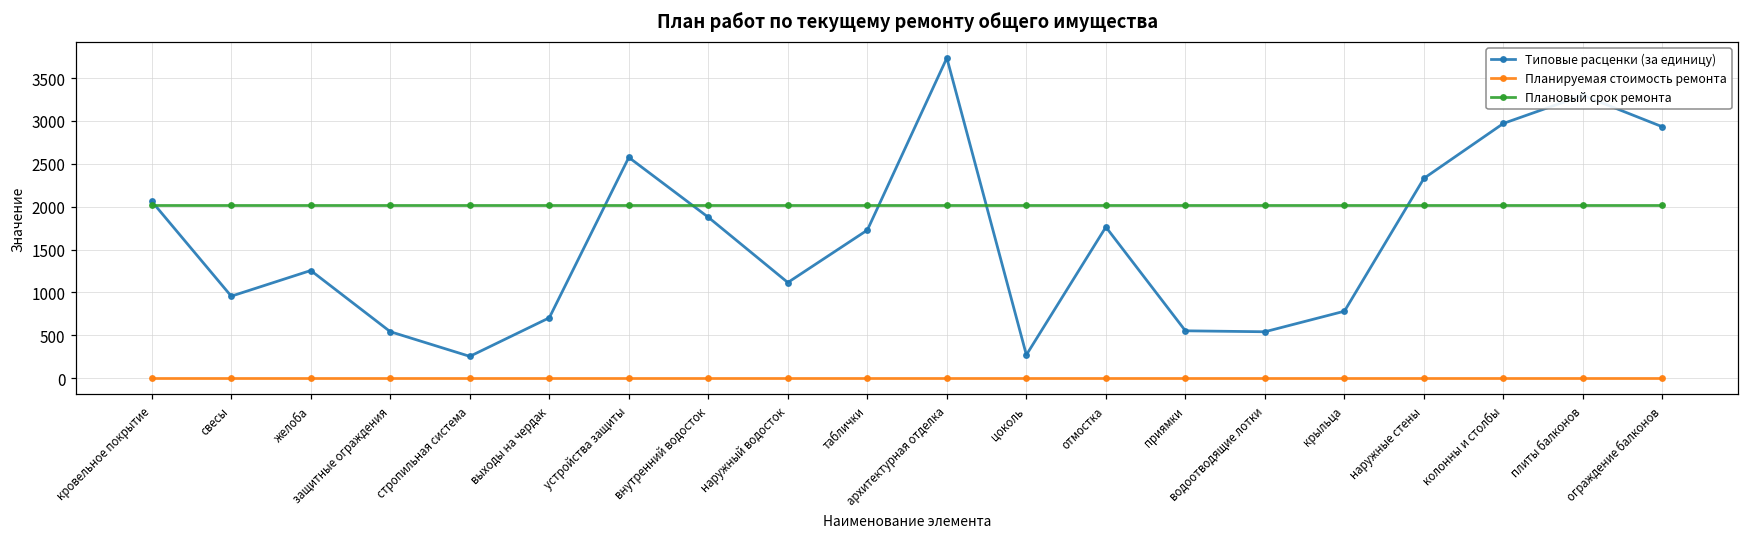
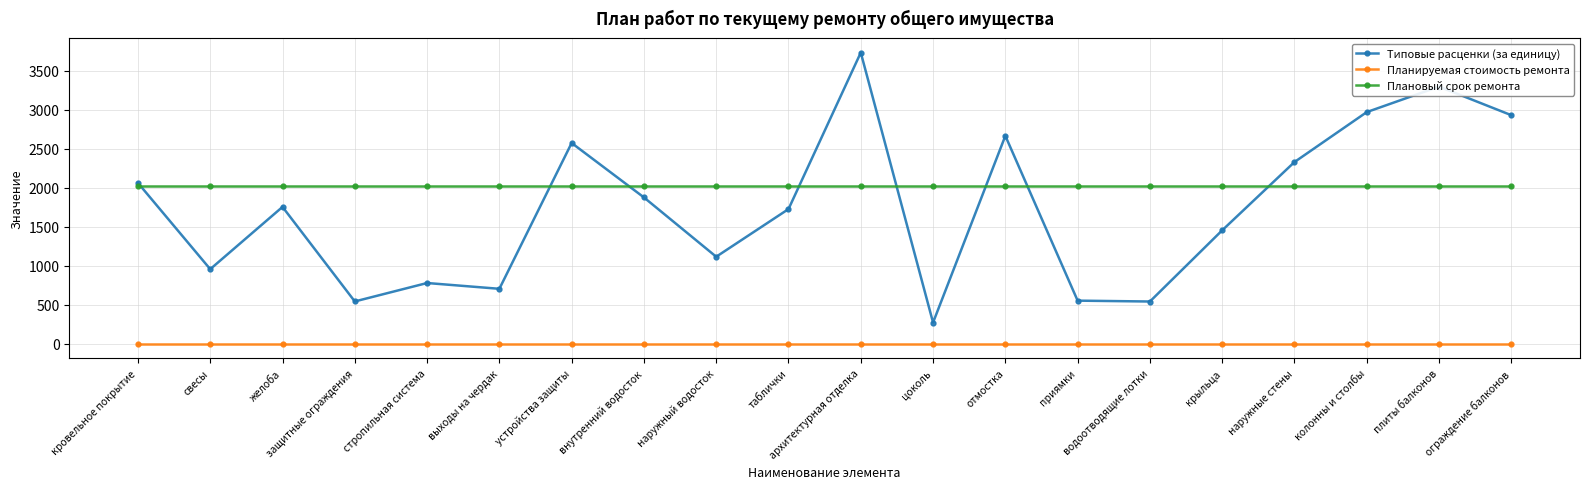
  {
    "Типовые расценки (за единицу)": {
      "кровельное покрытие": 2100,
      "свесы": 1000,
-     "желоба": 1300,
+     "желоба": 1800,
      "защитные ограждения": 500,
-     "стропильная система": 300,
+     "стропильная система": 800,
      "выходы на чердак": 700,
      "устройства защиты": 2600,
      "внутренний водосток": 1900,
      "наружный водосток": 1100,
      "таблички": 1700,
      "архитектурная отделка": 3700,
      "цоколь": 300,
-     "отмостка": 1800,
+     "отмостка": 2700,
      "приямки": 600,
      "водоотводящие лотки": 500,
-     "крыльца": 800,
+     "крыльца": 1500,
      "наружные стены": 2300,
      "колонны и столбы": 3000,
      "ограждение балконов": 2900
    },
    "Планируемая стоимость ремонта": {
      "кровельное покрытие": 0,
      "свесы": 0,
      "желоба": 0,
      "защитные ограждения": 0,
      "стропильная система": 0,
      "выходы на чердак": 0,
      "устройства защиты": 0,
      "внутренний водосток": 0,
      "наружный водосток": 0,
      "таблички": 0,
      "архитектурная отделка": 0,
      "цоколь": 0,
      "отмостка": 0,
      "приямки": 0,
      "водоотводящие лотки": 0,
      "крыльца": 0,
      "наружные стены": 0,
      "колонны и столбы": 0,
      "плиты балконов": 0,
      "ограждение балконов": 0
    },
    "Плановый срок ремонта": {
      "кровельное покрытие": 2000,
      "свесы": 2000,
      "желоба": 2000,
      "защитные ограждения": 2000,
      "стропильная система": 2000,
      "выходы на чердак": 2000,
      "устройства защиты": 2000,
      "внутренний водосток": 2000,
      "наружный водосток": 2000,
      "таблички": 2000,
      "архитектурная отделка": 2000,
      "цоколь": 2000,
      "отмостка": 2000,
      "приямки": 2000,
      "водоотводящие лотки": 2000,
      "крыльца": 2000,
      "наружные стены": 2000,
      "колонны и столбы": 2000,
      "плиты балконов": 2000,
      "ограждение балконов": 2000
    }
  }
